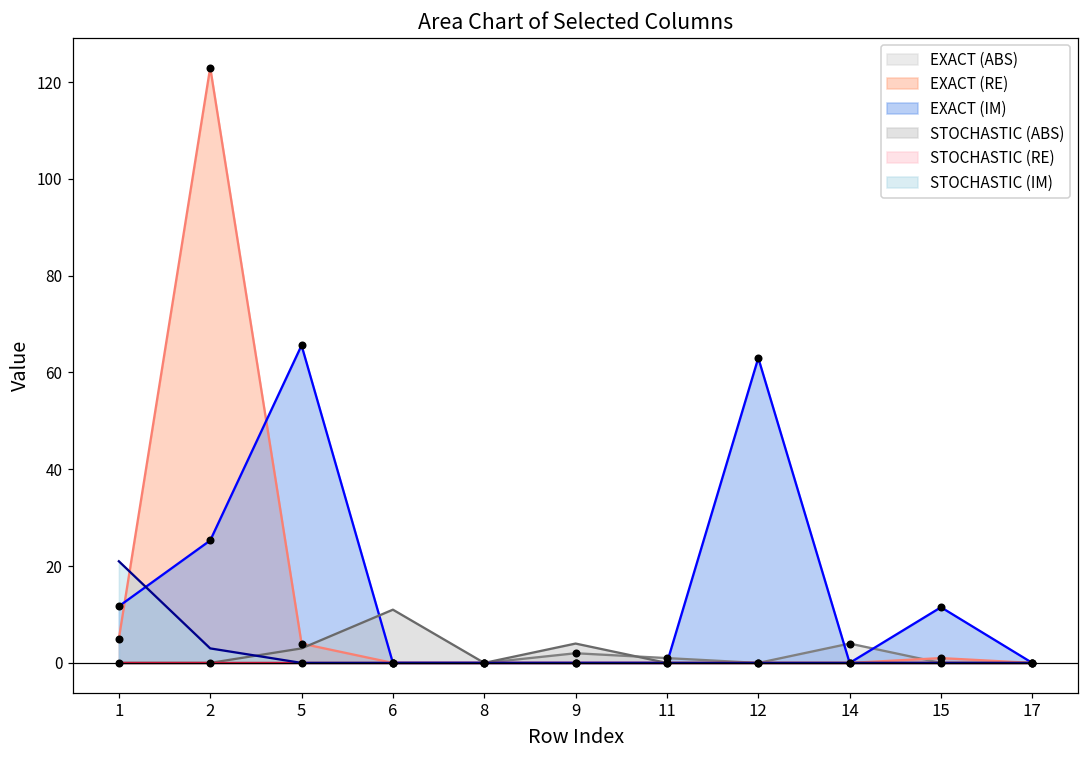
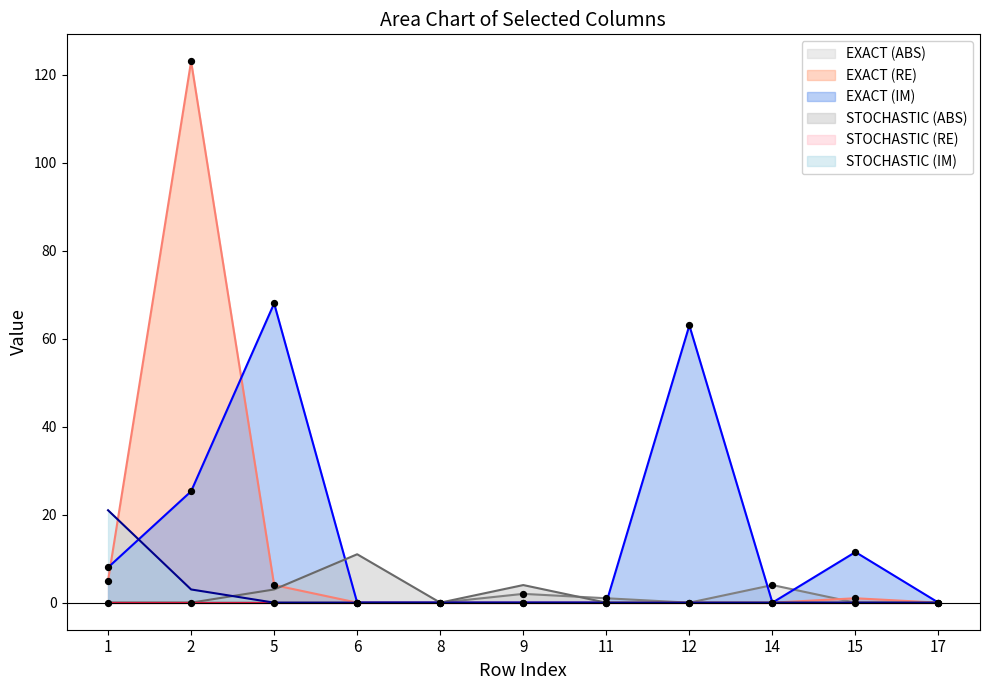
  {
    "EXACT (IM)": {
-     "1": 12,
+     "1": 8,
      "2": 25,
-     "5": 66,
+     "5": 68,
      "12": 63,
      "15": 12
    }
  }
